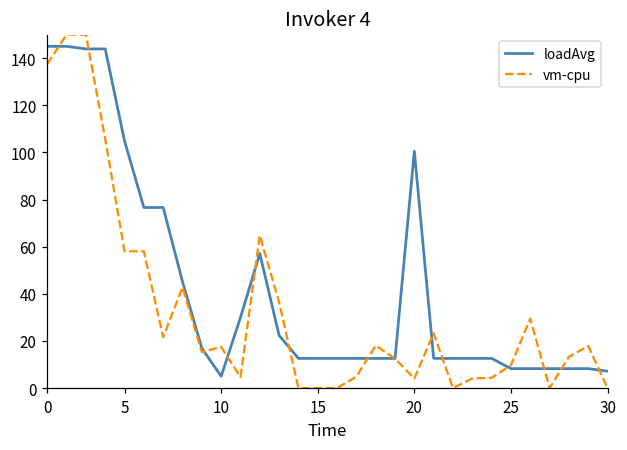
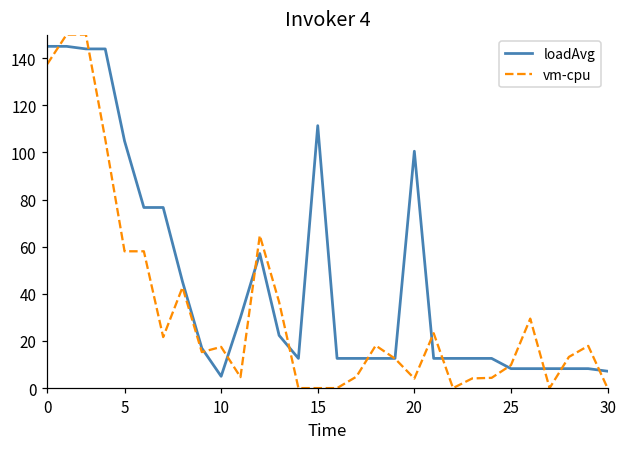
  {
    "loadAvg": {
      "0": 145,
      "5": 105,
      "10": 5,
-     "15": 13,
+     "15": 111,
      "20": 101,
      "25": 8,
      "30": 7
    },
    "vm-cpu": {
      "0": 137,
      "5": 58,
      "10": 17,
      "15": 0,
      "20": 4,
      "25": 10,
      "30": 0
    }
  }
